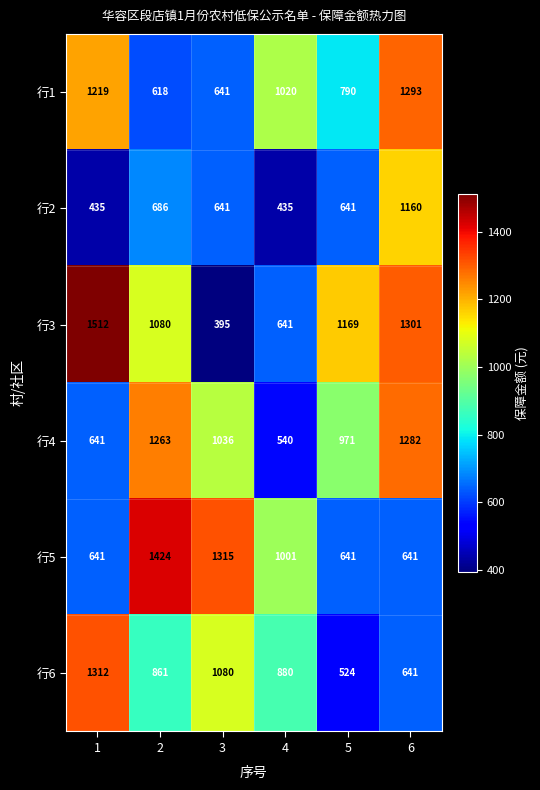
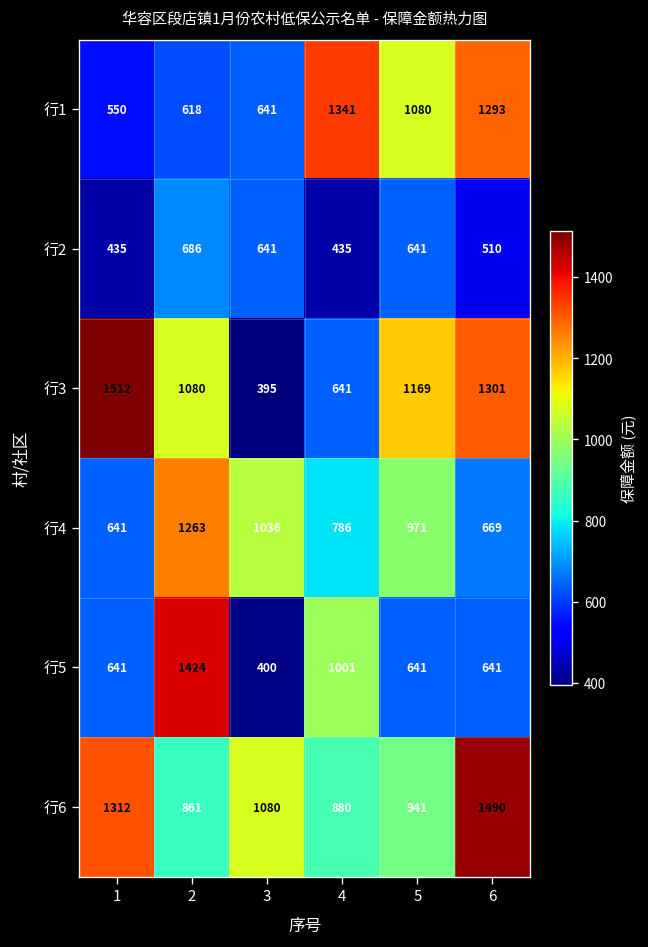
  {
    "行1": {
-     "1": 1219,
+     "1": 550,
      "2": 618,
      "3": 641,
-     "4": 1020,
-     "5": 790,
+     "4": 1341,
+     "5": 1080,
      "6": 1293
    },
    "行2": {
      "1": 435,
      "2": 686,
      "3": 641,
      "4": 435,
      "5": 641,
-     "6": 1160
+     "6": 510
    },
    "行3": {
      "1": 1512,
      "2": 1080,
      "3": 395,
      "4": 641,
      "5": 1169,
      "6": 1301
    },
    "行4": {
      "1": 641,
      "2": 1263,
      "3": 1036,
-     "4": 540,
+     "4": 786,
      "5": 971,
-     "6": 1282
+     "6": 669
    },
    "行5": {
      "1": 641,
      "2": 1424,
-     "3": 1315,
+     "3": 400,
      "4": 1001,
      "5": 641,
      "6": 641
    },
    "行6": {
      "1": 1312,
      "2": 861,
      "3": 1080,
      "4": 880,
-     "5": 524,
-     "6": 641
+     "5": 941,
+     "6": 1490
    }
  }
